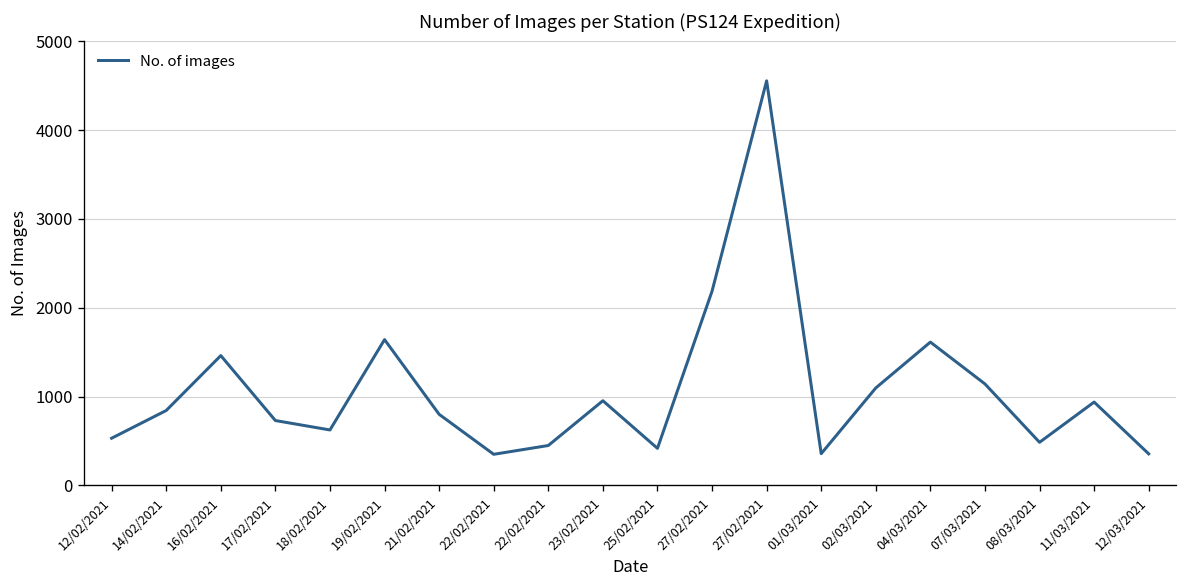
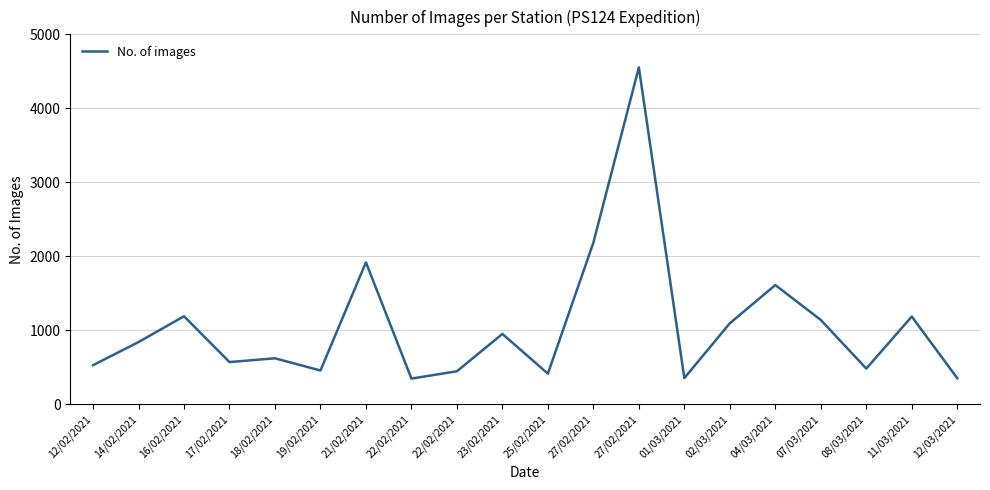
  {
    "12/02/2021": 500,
    "14/02/2021": 800,
-   "16/02/2021": 1500,
-   "17/02/2021": 700,
+   "16/02/2021": 1200,
+   "17/02/2021": 600,
    "18/02/2021": 600,
-   "19/02/2021": 1600,
-   "21/02/2021": 800,
+   "19/02/2021": 500,
+   "21/02/2021": 1900,
    "23/02/2021": 1000,
    "25/02/2021": 400,
    "01/03/2021": 400,
    "02/03/2021": 1100,
    "04/03/2021": 1600,
    "07/03/2021": 1100,
    "08/03/2021": 500,
-   "11/03/2021": 900,
+   "11/03/2021": 1200,
    "12/03/2021": 400
  }
